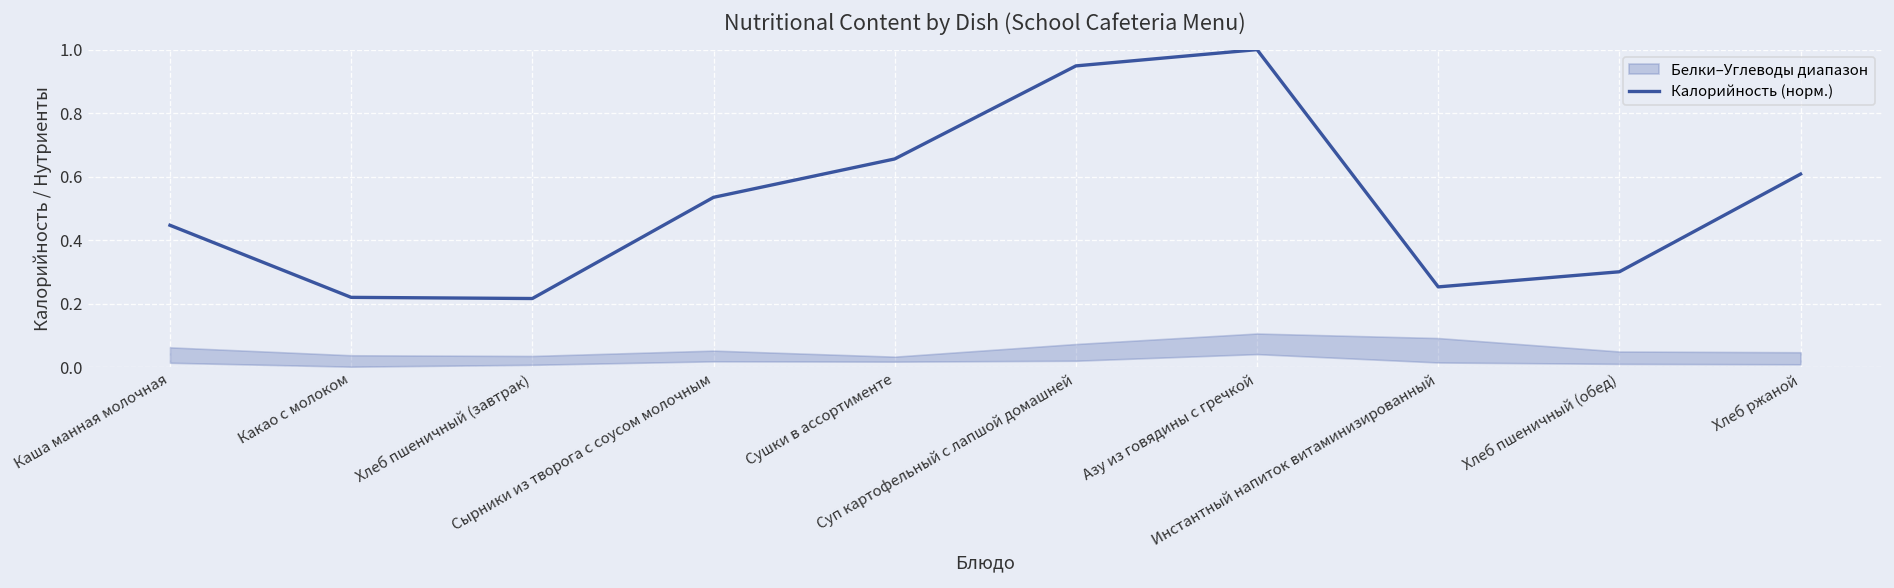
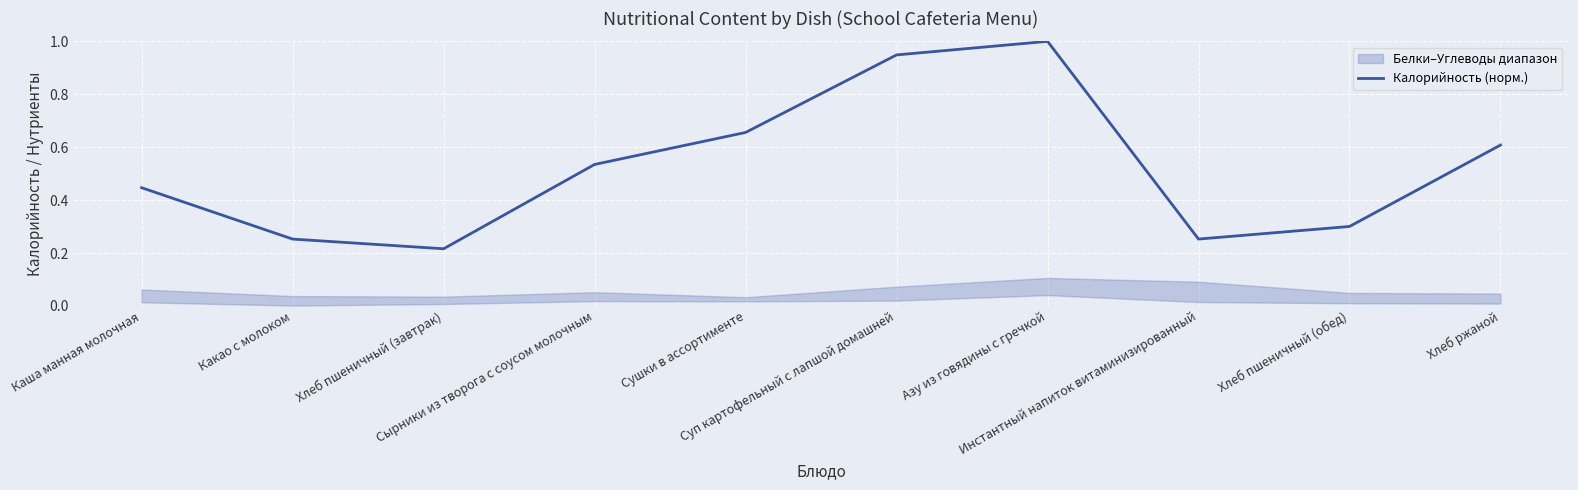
  {
    "Калорийность (норм.)": {
      "Каша манная молочная": 0.45,
-     "Какао с молоком": 0.22,
+     "Какао с молоком": 0.25,
      "Хлеб пшеничный (завтрак)": 0.22,
      "Сырники из творога с соусом молочным": 0.53,
      "Сушки в ассортименте": 0.66,
      "Суп картофельный с лапшой домашней": 0.95,
      "Азу из говядины с гречкой": 1.00,
      "Инстантный напиток витаминизированный": 0.25,
      "Хлеб пшеничный (обед)": 0.30,
      "Хлеб ржаной": 0.61
    }
  }
